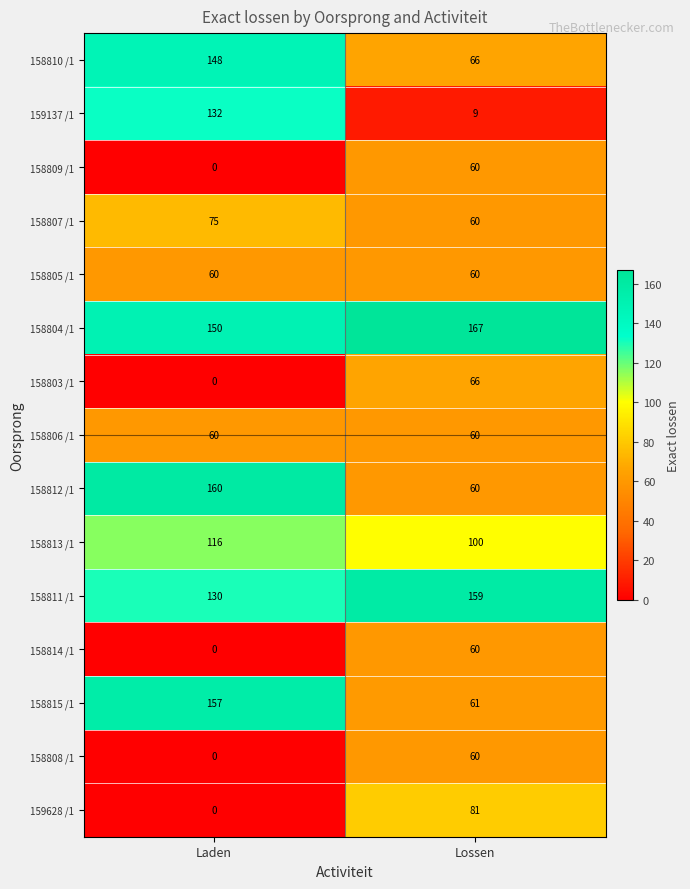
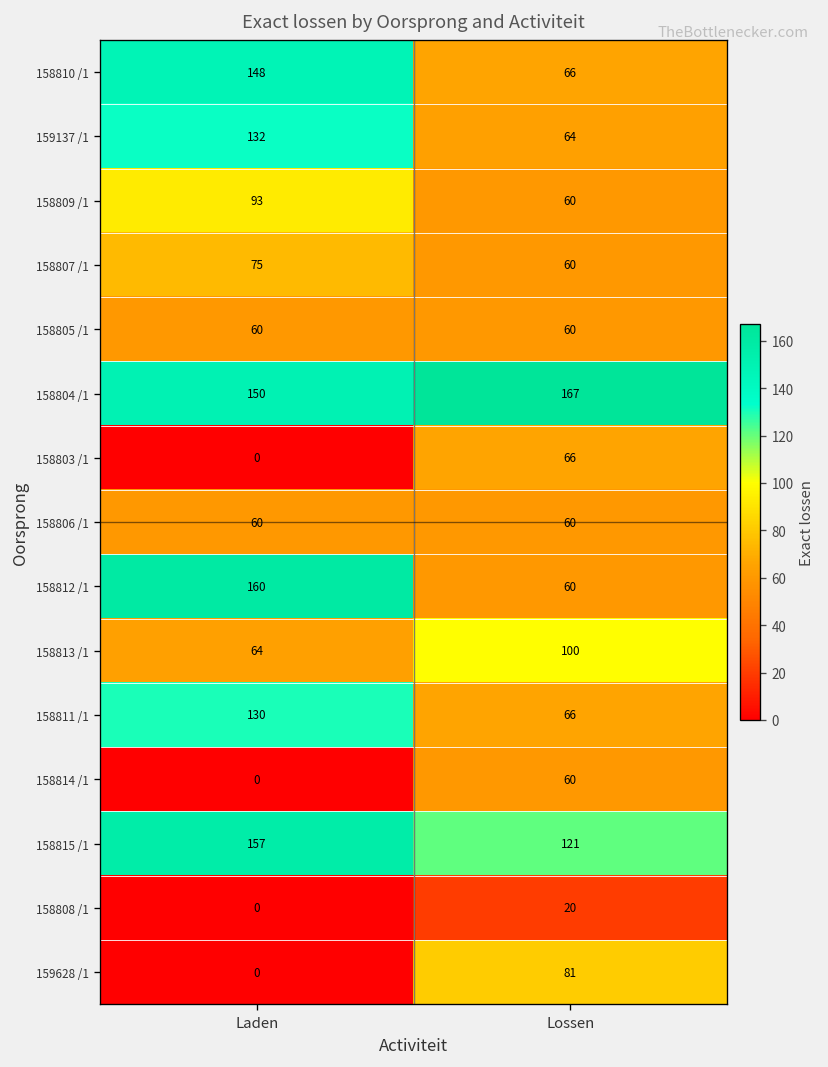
  {
    "158810 /1": {
      "Laden": 148,
      "Lossen": 66
    },
    "159137 /1": {
      "Laden": 132,
-     "Lossen": 9
+     "Lossen": 64
    },
    "158809 /1": {
-     "Laden": 0,
+     "Laden": 93,
      "Lossen": 60
    },
    "158807 /1": {
      "Laden": 75,
      "Lossen": 60
    },
    "158805 /1": {
      "Laden": 60,
      "Lossen": 60
    },
    "158804 /1": {
      "Laden": 150,
      "Lossen": 167
    },
    "158803 /1": {
      "Laden": 0,
      "Lossen": 66
    },
    "158806 /1": {
      "Laden": 60,
      "Lossen": 60
    },
    "158812 /1": {
      "Laden": 160,
      "Lossen": 60
    },
    "158813 /1": {
-     "Laden": 116,
+     "Laden": 64,
      "Lossen": 100
    },
    "158811 /1": {
      "Laden": 130,
-     "Lossen": 159
+     "Lossen": 66
    },
    "158814 /1": {
      "Laden": 0,
      "Lossen": 60
    },
    "158815 /1": {
      "Laden": 157,
-     "Lossen": 61
+     "Lossen": 121
    },
    "158808 /1": {
      "Laden": 0,
-     "Lossen": 60
+     "Lossen": 20
    },
    "159628 /1": {
      "Laden": 0,
      "Lossen": 81
    }
  }
